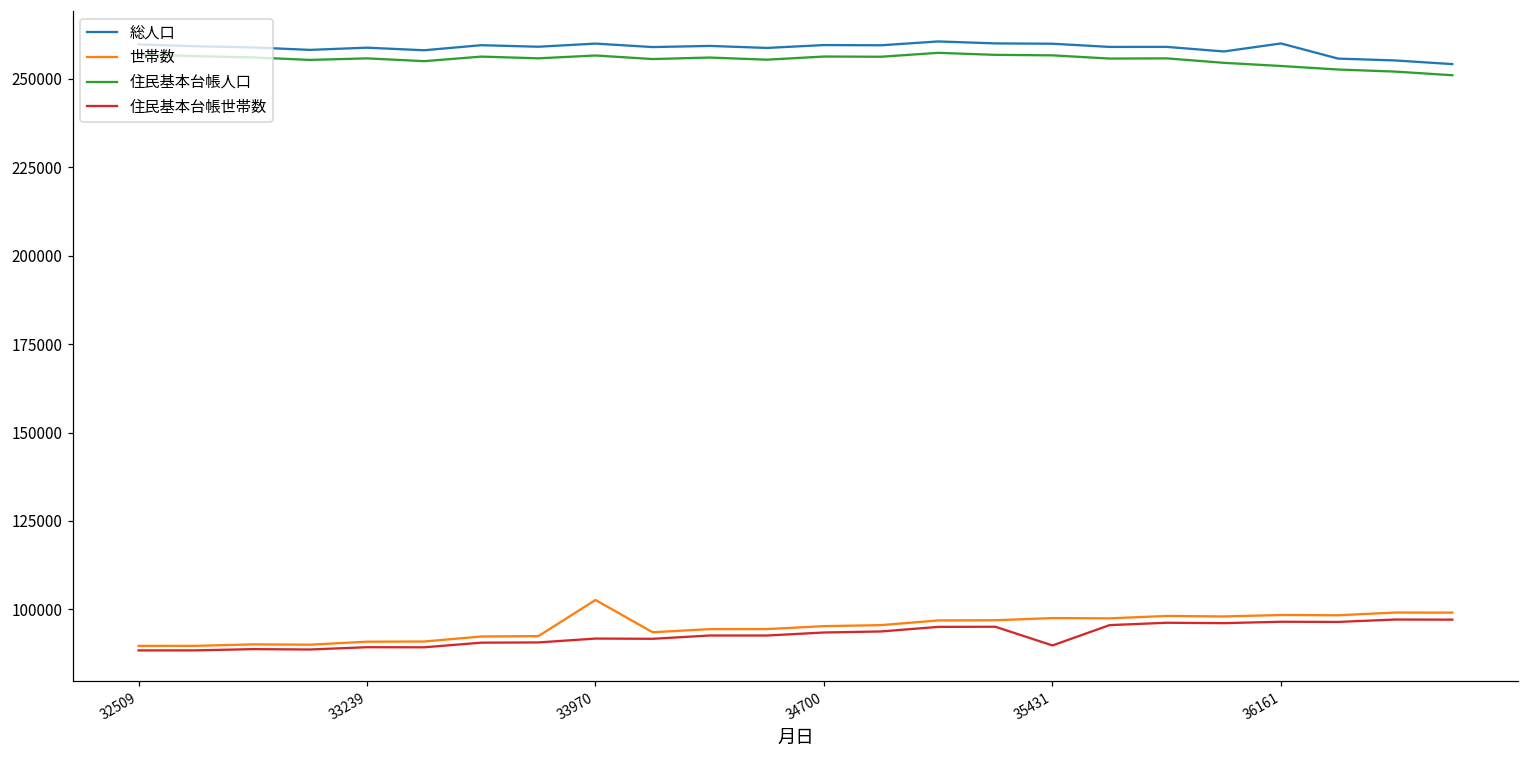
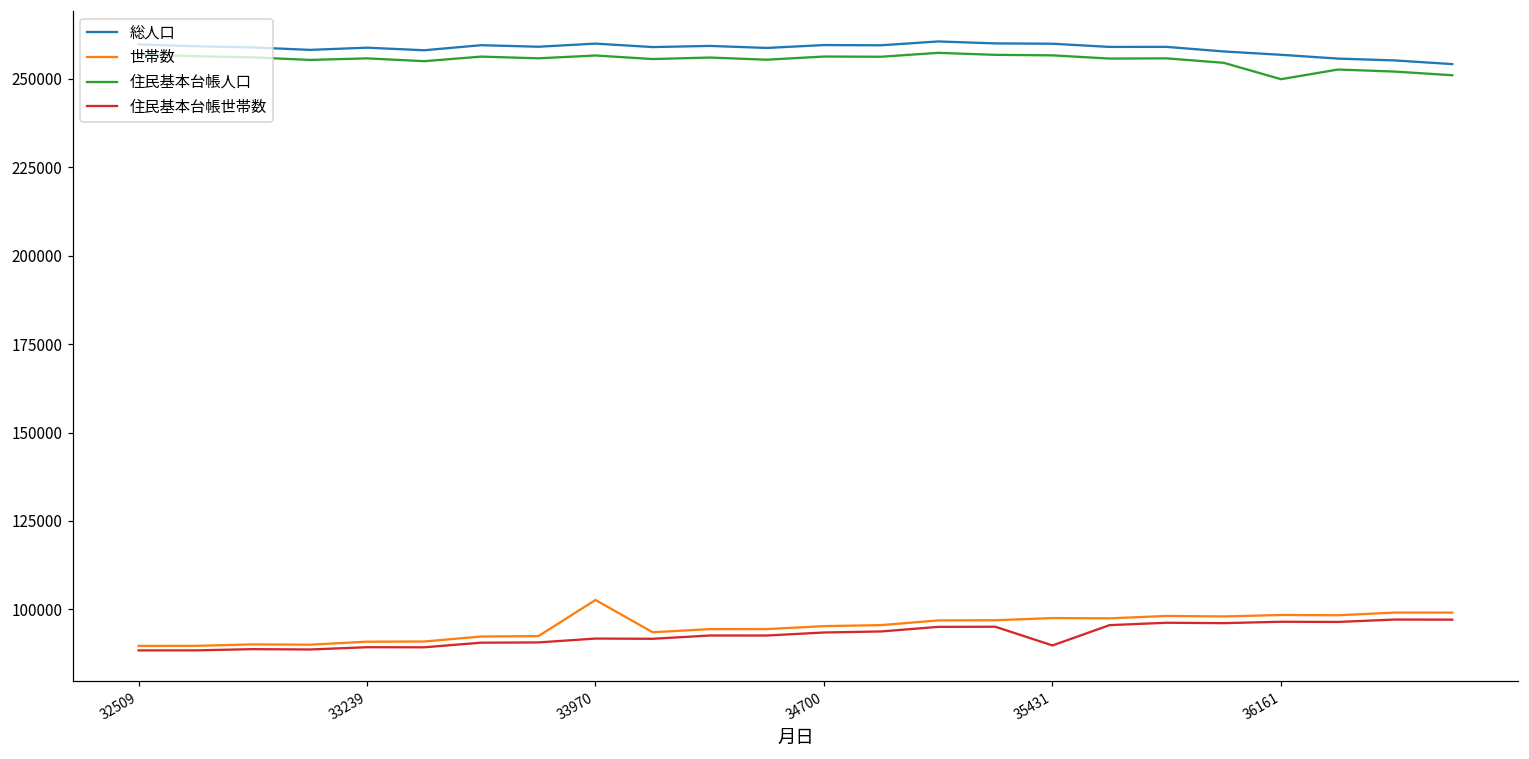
  {
    "総人口": {
      "33239": 259000,
      "33970": 260000,
      "34700": 260000,
      "35431": 260000,
-     "36161": 260000
+     "36161": 257000
    },
    "世帯数": {
      "32509": 90000,
      "33239": 91000,
      "33970": 103000,
      "34700": 95000,
      "35431": 98000,
      "36161": 98000
    },
    "住民基本台帳人口": {
      "33239": 256000,
      "33970": 257000,
      "34700": 256000,
      "35431": 257000,
-     "36161": 254000
+     "36161": 250000
    },
    "住民基本台帳世帯数": {
      "32509": 88000,
      "33239": 89000,
      "33970": 92000,
      "34700": 93000,
      "35431": 90000,
      "36161": 96000
    }
  }
